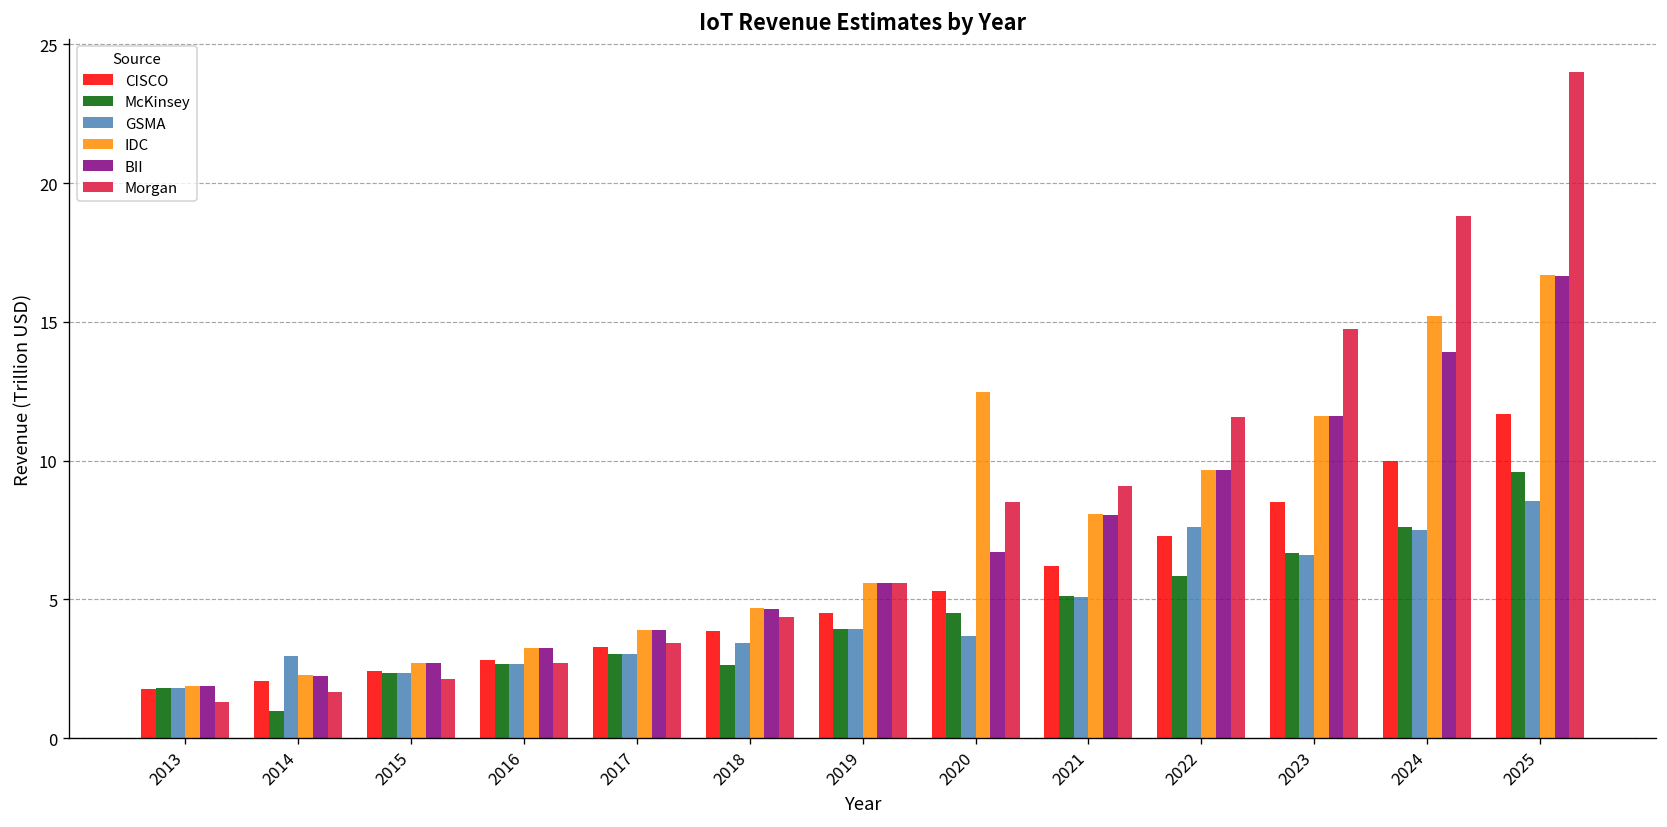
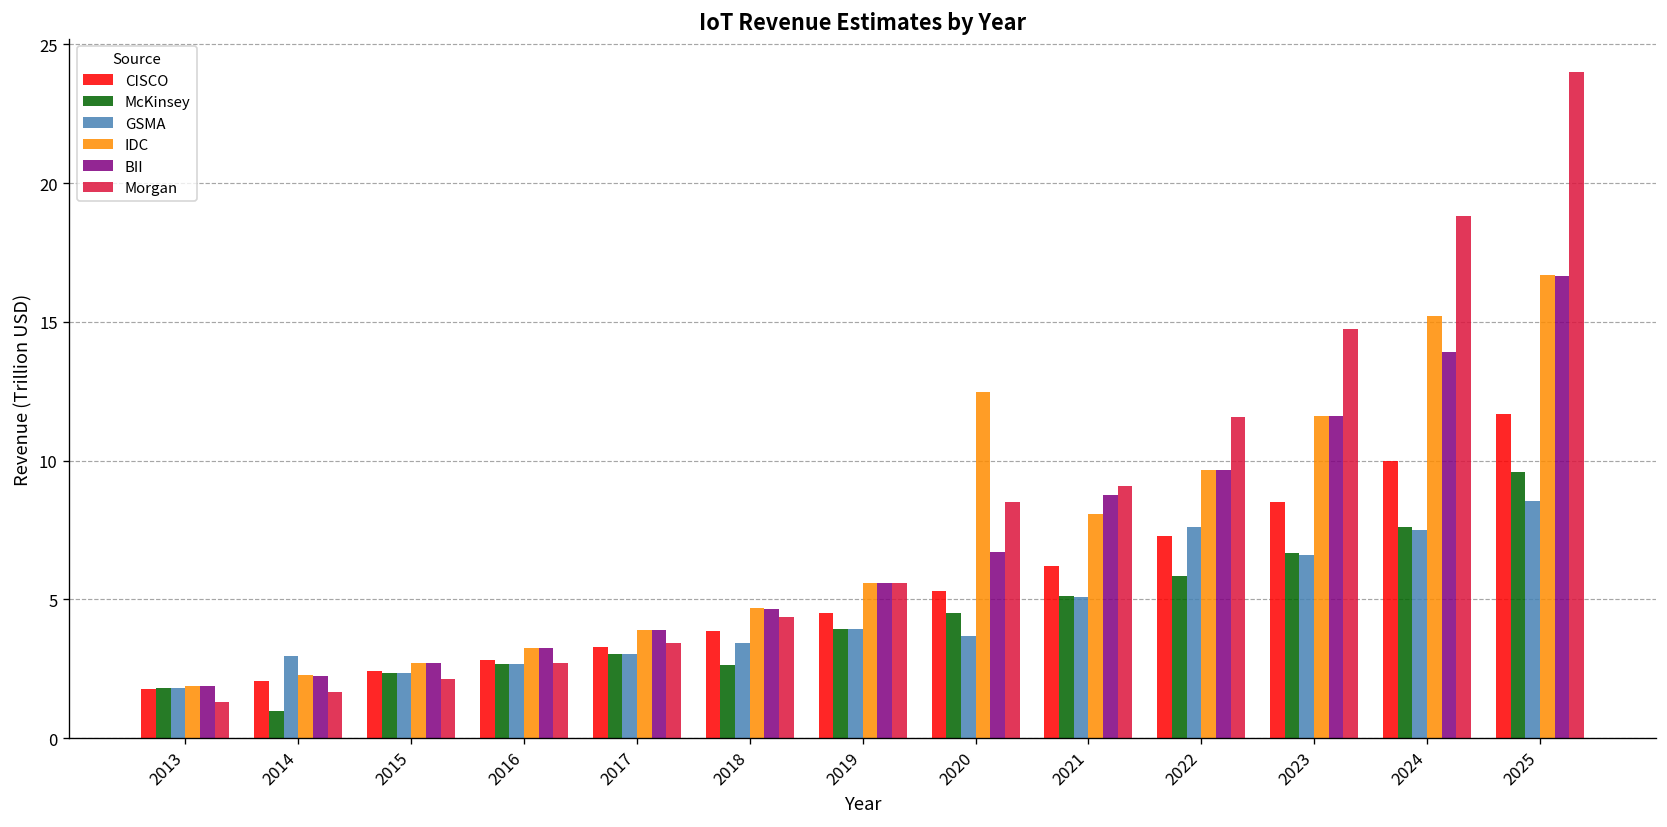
  {
    "CISCO": {
      "2013": 1.8,
      "2014": 2.1,
      "2015": 2.4,
      "2016": 2.8,
      "2017": 3.3,
      "2018": 3.9,
      "2019": 4.5,
      "2020": 5.3,
      "2021": 6.2,
      "2022": 7.3,
      "2023": 8.5,
      "2024": 10.0,
      "2025": 11.7
    },
    "McKinsey": {
      "2013": 1.8,
      "2014": 1.0,
      "2015": 2.3,
      "2016": 2.7,
      "2017": 3.0,
      "2018": 2.6,
      "2019": 3.9,
      "2020": 4.5,
      "2021": 5.1,
      "2022": 5.8,
      "2023": 6.7,
      "2024": 7.6,
      "2025": 9.6
    },
    "GSMA": {
      "2013": 1.8,
      "2014": 3.0,
      "2015": 2.3,
      "2016": 2.7,
      "2017": 3.0,
      "2018": 3.4,
      "2019": 3.9,
      "2020": 3.7,
      "2021": 5.1,
      "2022": 7.6,
      "2023": 6.6,
      "2024": 7.5,
      "2025": 8.6
    },
    "IDC": {
      "2013": 1.9,
      "2014": 2.3,
      "2015": 2.7,
      "2016": 3.2,
      "2017": 3.9,
      "2018": 4.7,
      "2019": 5.6,
      "2020": 12.5,
      "2021": 8.1,
      "2022": 9.7,
      "2023": 11.6,
      "2024": 15.2,
      "2025": 16.7
    },
    "BII": {
      "2013": 1.9,
      "2014": 2.3,
      "2015": 2.7,
      "2016": 3.2,
      "2017": 3.9,
      "2018": 4.7,
      "2019": 5.6,
      "2020": 6.7,
-     "2021": 8.1,
+     "2021": 8.8,
      "2022": 9.7,
      "2023": 11.6,
      "2024": 13.9,
      "2025": 16.7
    },
    "Morgan": {
      "2013": 1.3,
      "2014": 1.7,
      "2015": 2.1,
      "2016": 2.7,
      "2017": 3.4,
      "2018": 4.4,
      "2019": 5.6,
      "2020": 8.5,
      "2021": 9.1,
      "2022": 11.6,
      "2023": 14.8,
      "2024": 18.8,
      "2025": 24.0
    }
  }
